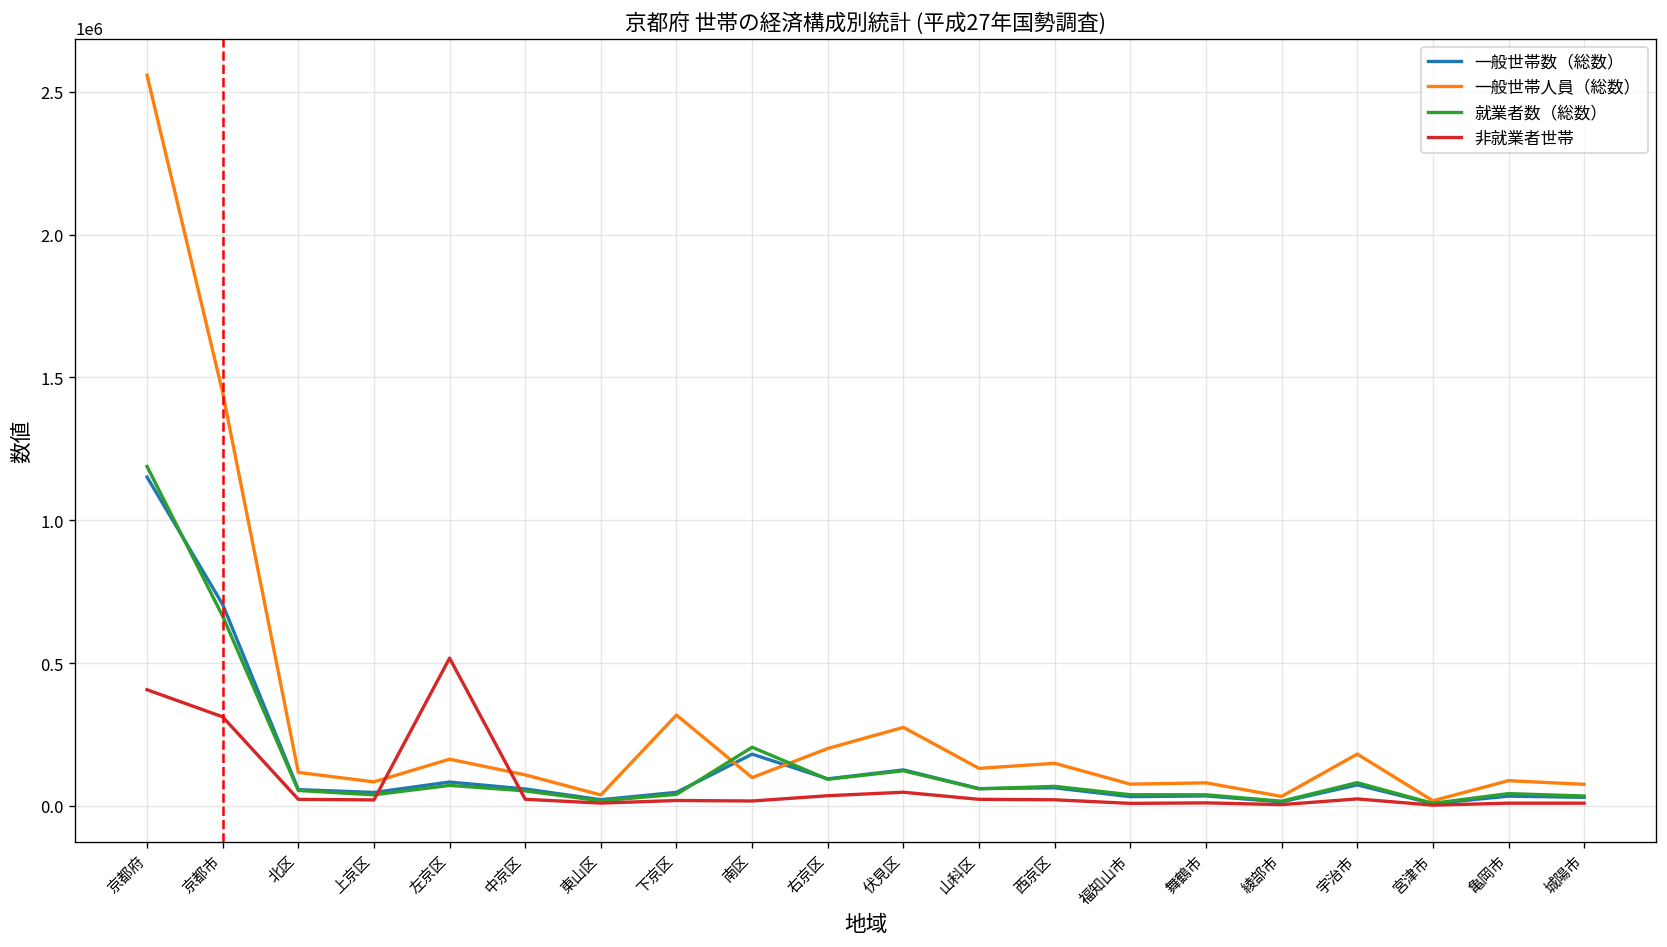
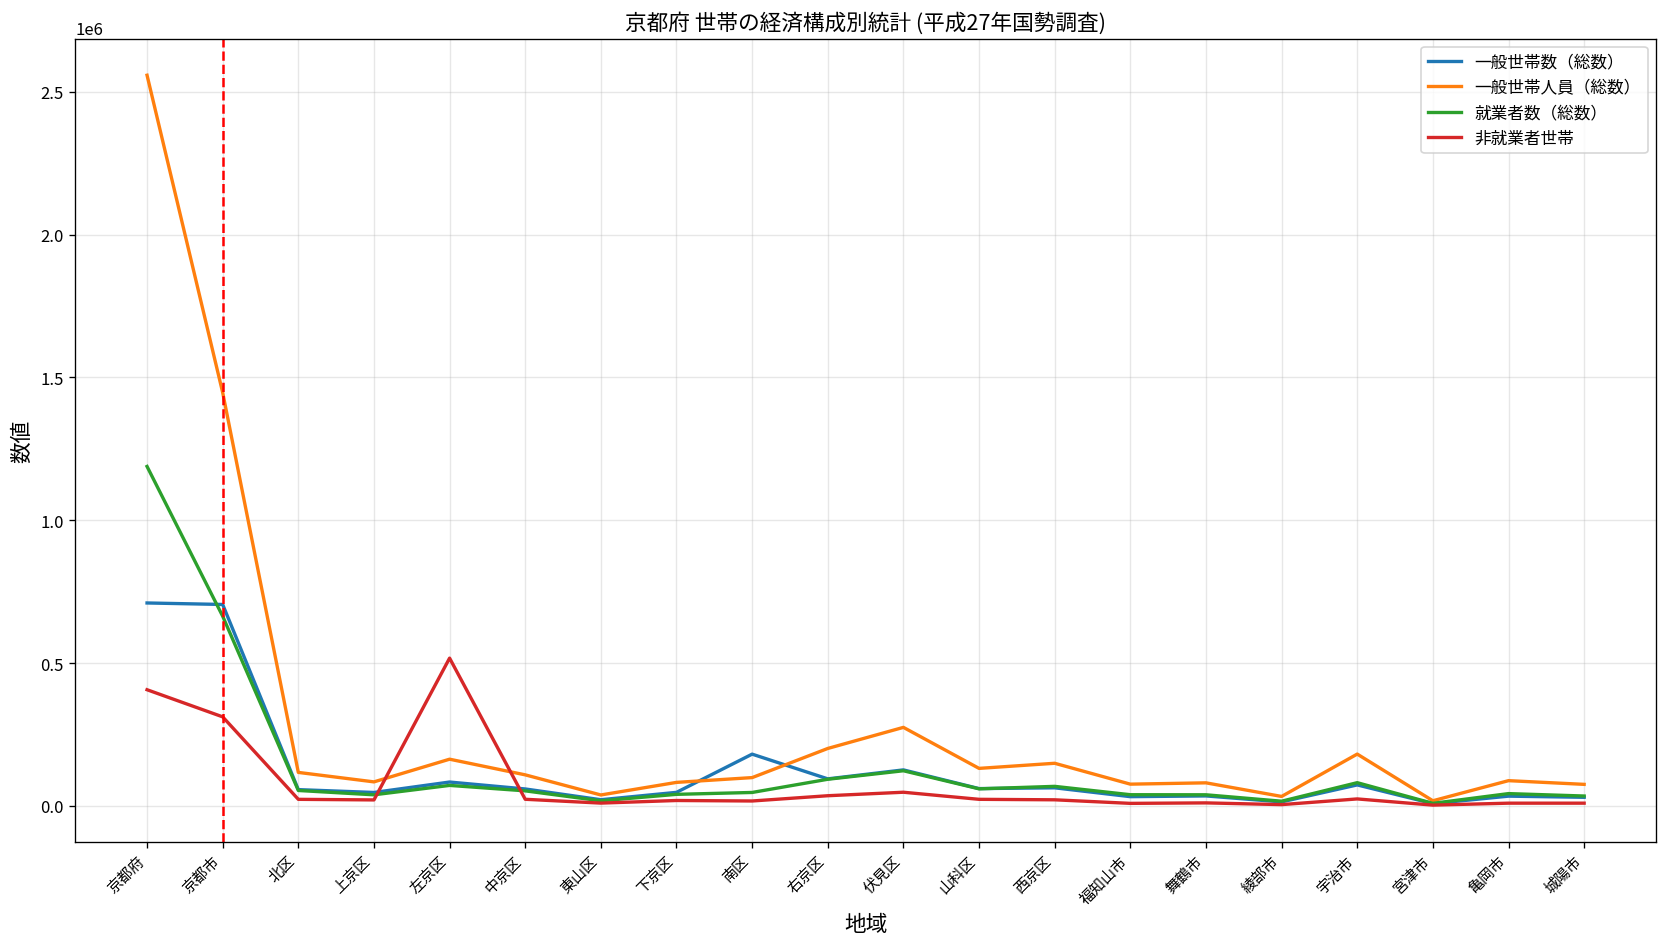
  {
    "一般世帯数（総数）": {
-     "京都府": 1150000,
+     "京都府": 710000,
      "京都市": 710000,
      "左京区": 80000,
      "南区": 180000
    },
    "一般世帯人員（総数）": {
      "京都府": 2560000,
      "京都市": 1450000,
      "北区": 120000,
      "上京区": 80000,
      "左京区": 160000,
      "中京区": 110000,
      "東山区": 40000,
-     "下京区": 320000,
+     "下京区": 80000,
      "南区": 100000,
      "右京区": 200000,
      "伏見区": 270000,
      "山科区": 130000,
      "西京区": 150000,
      "福知山市": 80000,
      "舞鶴市": 80000,
      "綾部市": 30000,
      "宇治市": 180000,
      "亀岡市": 90000,
      "城陽市": 80000
    },
    "就業者数（総数）": {
      "京都府": 1190000,
      "京都市": 660000,
      "左京区": 70000,
-     "南区": 210000
+     "南区": 50000
    },
    "非就業者世帯": {
      "京都府": 410000,
      "京都市": 310000,
      "北区": 20000,
      "上京区": 20000,
      "左京区": 520000,
      "中京区": 20000,
      "下京区": 20000,
      "南区": 20000,
      "右京区": 40000,
      "伏見区": 50000,
      "山科区": 20000,
      "西京区": 20000,
      "福知山市": 10000,
      "舞鶴市": 10000,
      "宇治市": 20000,
      "亀岡市": 10000,
      "城陽市": 10000
    }
  }
